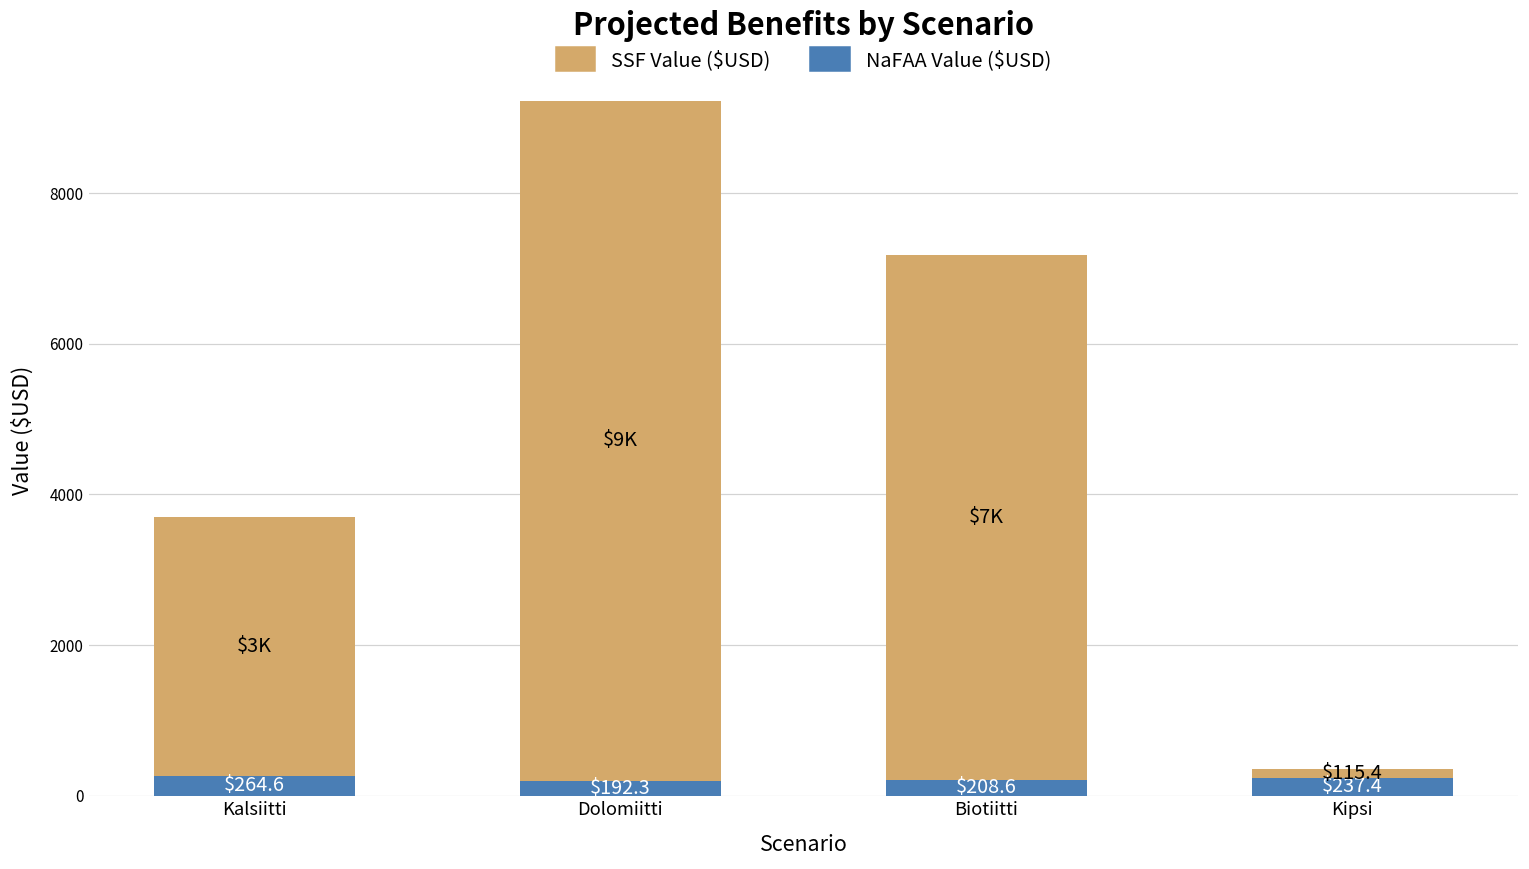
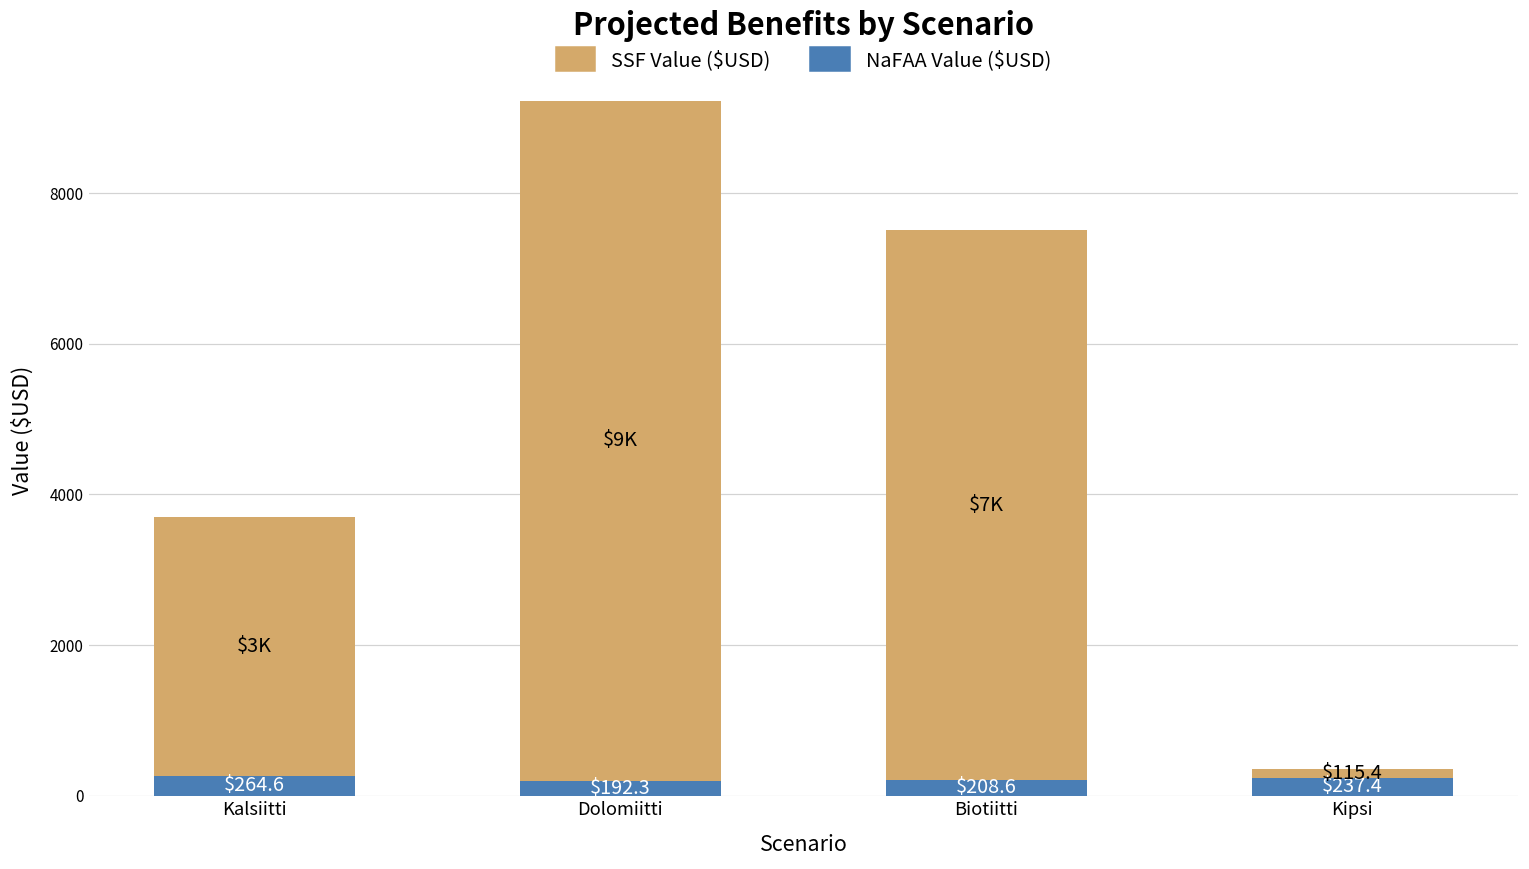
  {
    "NaFAA Value ($USD)": {
      "Kalsiitti": "$264.6",
      "Dolomiitti": "$192.3",
      "Biotiitti": "$208.6"
    },
    "SSF Value ($USD)": {
-     "Biotiitti": "7000"
+     "Biotiitti": "7300"
    }
  }
